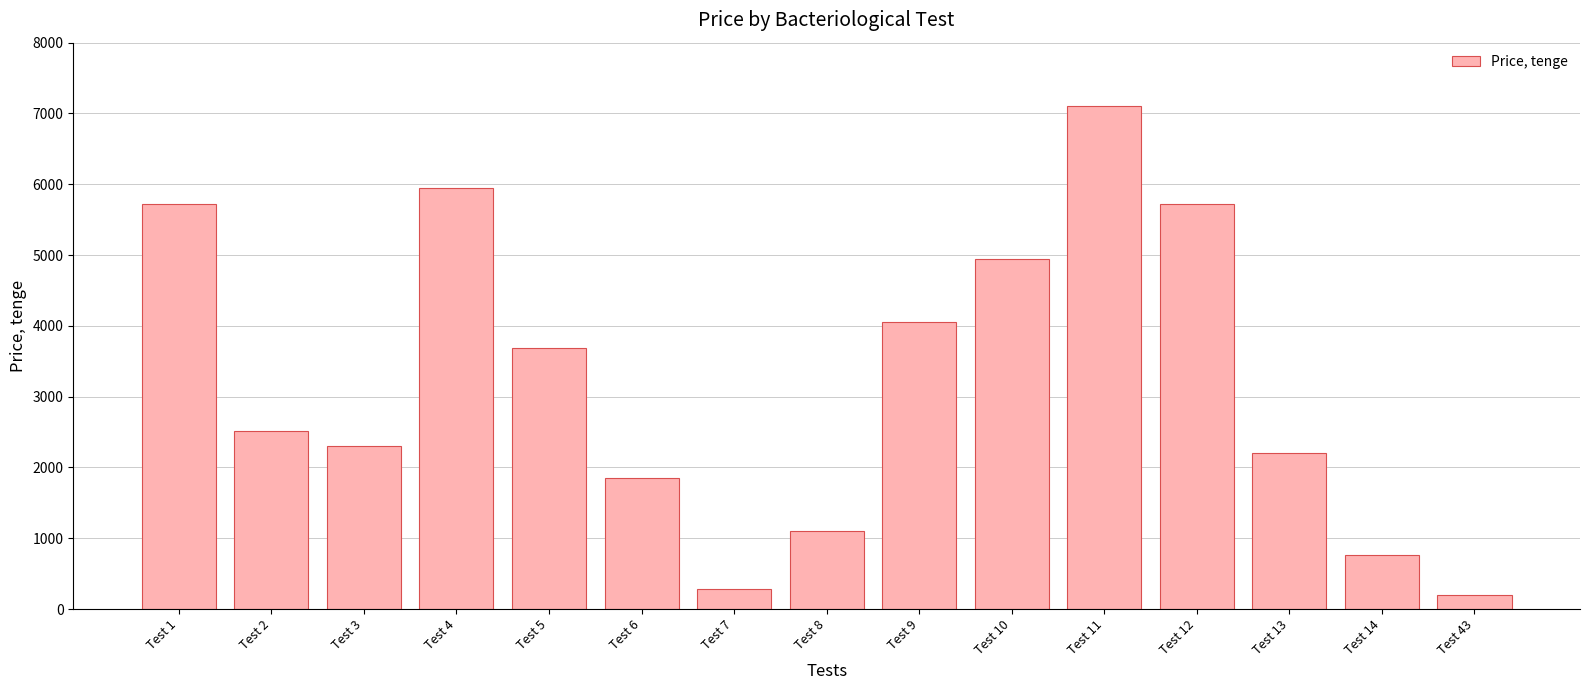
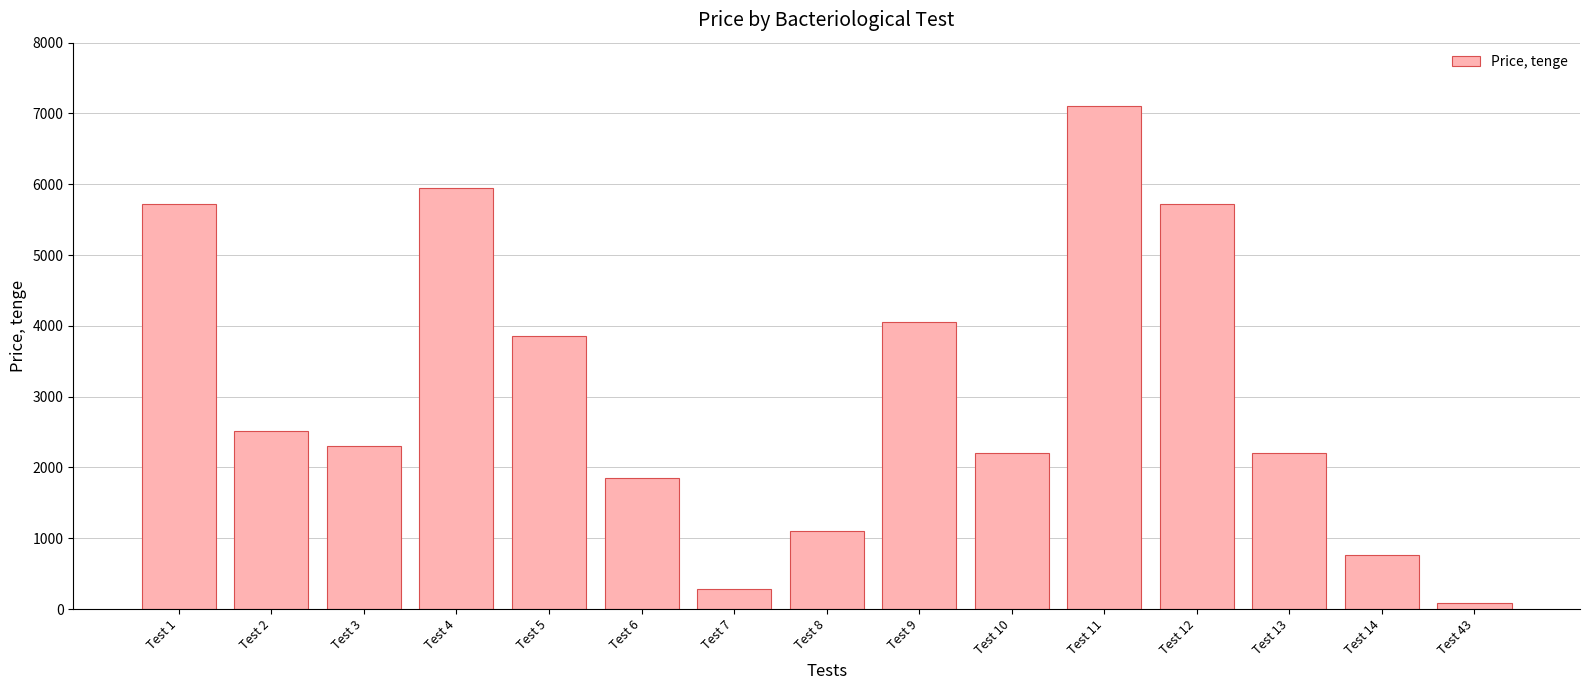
  {
    "Test 1": 5700,
    "Test 2": 2500,
    "Test 3": 2300,
    "Test 4": 5900,
-   "Test 5": 3700,
+   "Test 5": 3900,
    "Test 6": 1800,
    "Test 7": 300,
    "Test 8": 1100,
    "Test 9": 4100,
-   "Test 10": 4900,
+   "Test 10": 2200,
    "Test 11": 7100,
    "Test 12": 5700,
    "Test 13": 2200,
    "Test 14": 800,
-   "Test 43": 200
+   "Test 43": 100
  }
